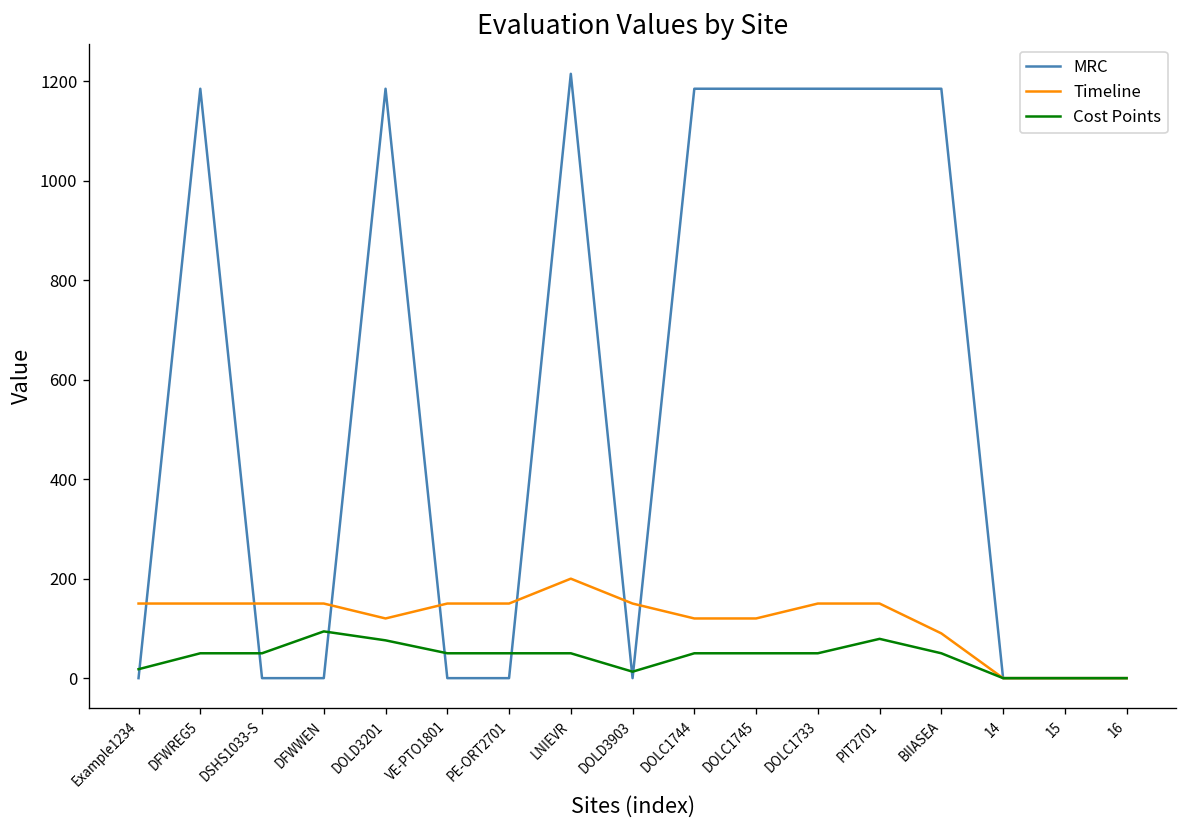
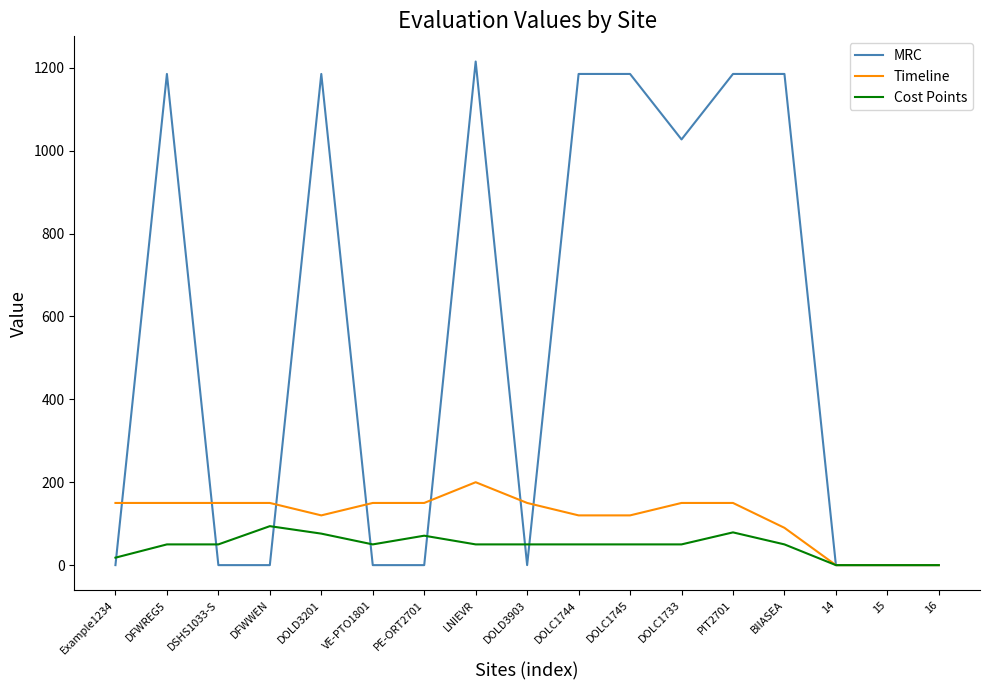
  {
    "MRC": {
      "Example1234": 0,
      "DFWREG5": 1190,
      "DSHS1033-S": 0,
      "DFWWEN": 0,
      "DOLD3201": 1190,
      "VE-PTO1801": 0,
      "PE-ORT2701": 0,
      "LNIEVR": 1220,
      "DOLD3903": 0,
      "DOLC1744": 1190,
      "DOLC1745": 1190,
-     "DOLC1733": 1190,
+     "DOLC1733": 1030,
      "PIT2701": 1190,
      "BIIASEA": 1190
    },
    "Timeline": {
      "Example1234": 150,
      "DFWREG5": 150,
      "DSHS1033-S": 150,
      "DFWWEN": 150,
      "DOLD3201": 120,
      "VE-PTO1801": 150,
      "PE-ORT2701": 150,
      "LNIEVR": 200,
      "DOLD3903": 150,
      "DOLC1744": 120,
      "DOLC1745": 120,
      "DOLC1733": 150,
      "PIT2701": 150,
      "BIIASEA": 90
    },
    "Cost Points": {
      "Example1234": 20,
      "DFWREG5": 50,
      "DSHS1033-S": 50,
      "DFWWEN": 90,
      "DOLD3201": 80,
      "VE-PTO1801": 50,
-     "PE-ORT2701": 50,
+     "PE-ORT2701": 70,
      "LNIEVR": 50,
-     "DOLD3903": 10,
+     "DOLD3903": 50,
      "DOLC1744": 50,
      "DOLC1745": 50,
      "DOLC1733": 50,
      "PIT2701": 80,
      "BIIASEA": 50
    }
  }
